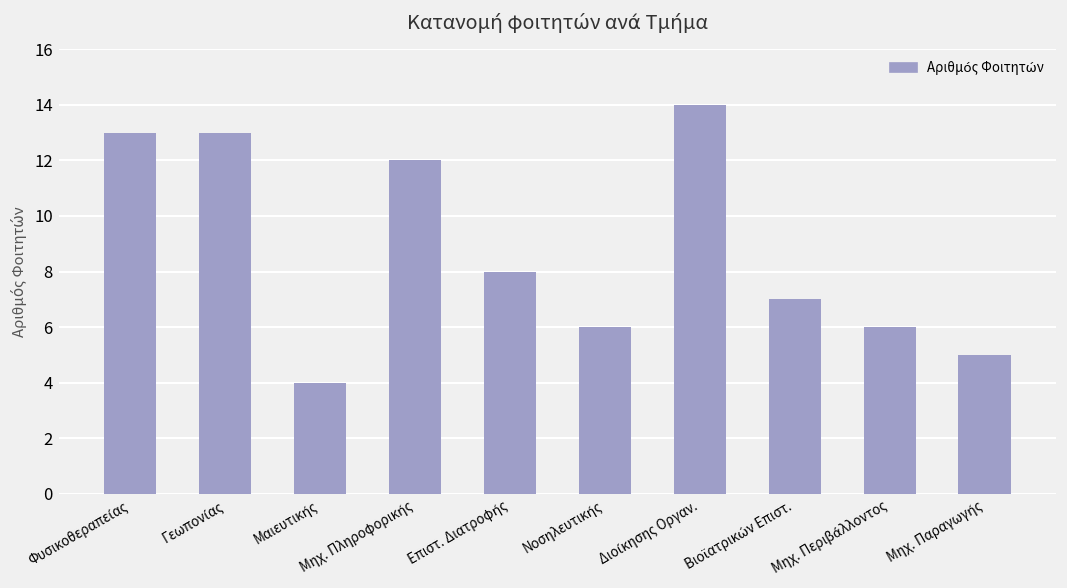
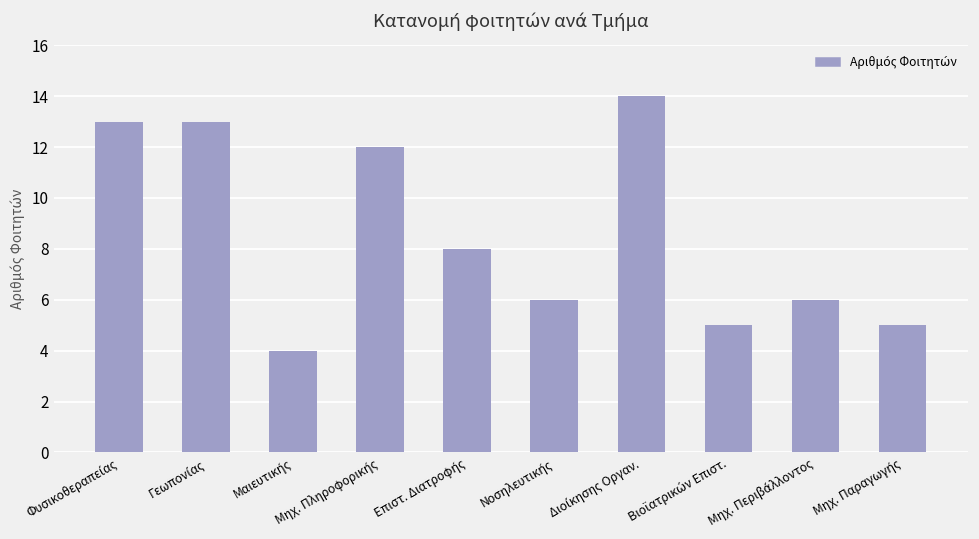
  {
    "Φυσικοθεραπείας": 13,
    "Γεωπονίας": 13,
    "Μαιευτικής": 4,
    "Μηχ. Πληροφορικής": 12,
    "Επιστ. Διατροφής": 8,
    "Νοσηλευτικής": 6,
    "Διοίκησης Οργαν.": 14,
-   "Βιοϊατρικών Επιστ.": 7,
+   "Βιοϊατρικών Επιστ.": 5,
    "Μηχ. Περιβάλλοντος": 6,
    "Μηχ. Παραγωγής": 5
  }
